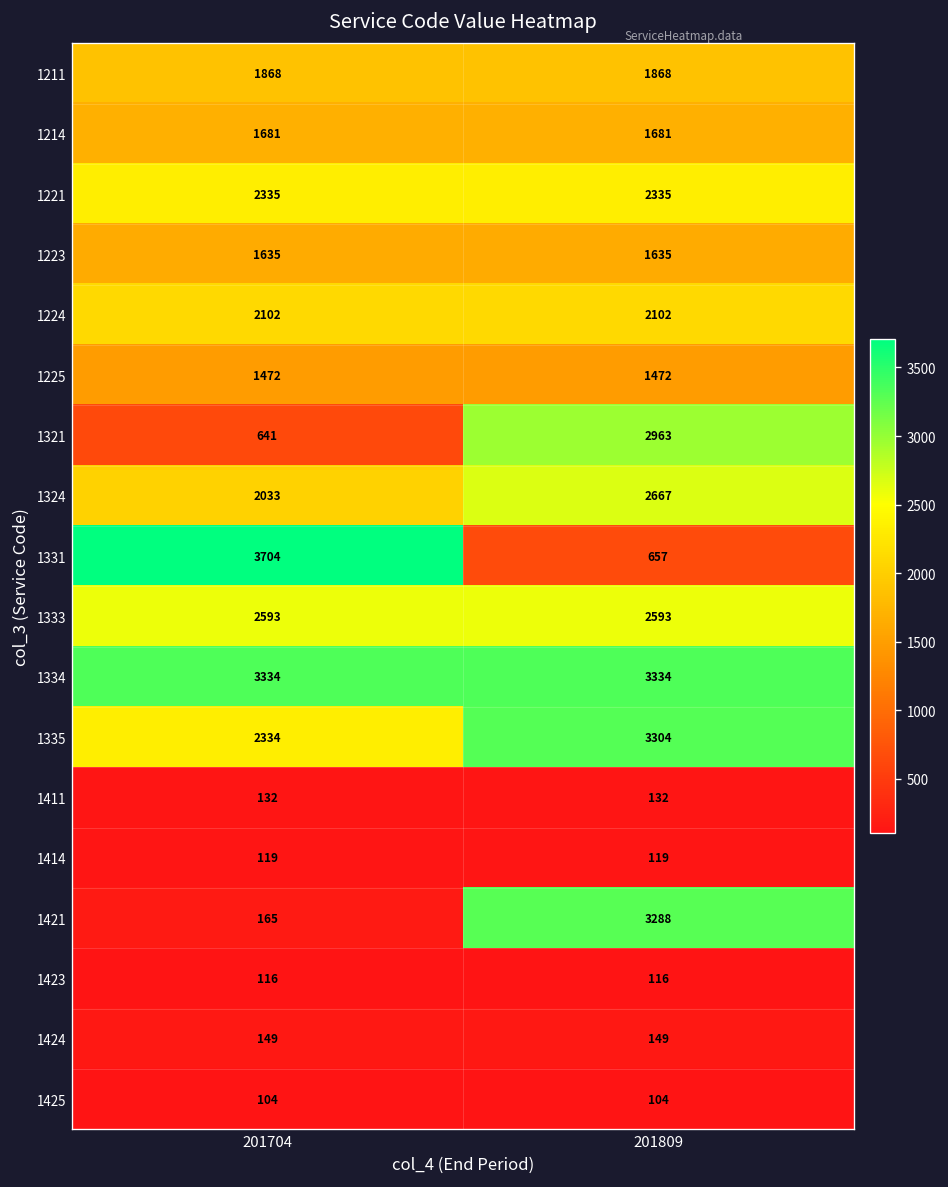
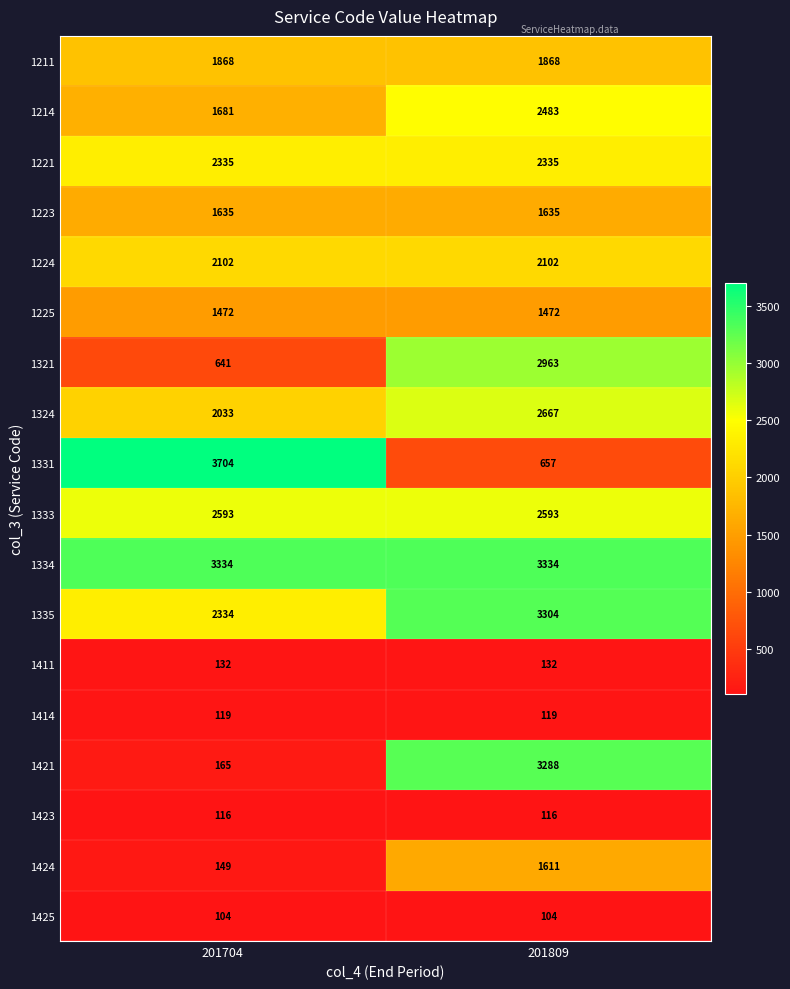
  {
    "1211": {
      "201704": 1868,
      "201809": 1868
    },
    "1214": {
      "201704": 1681,
-     "201809": 1681
+     "201809": 2483
    },
    "1221": {
      "201704": 2335,
      "201809": 2335
    },
    "1223": {
      "201704": 1635,
      "201809": 1635
    },
    "1224": {
      "201704": 2102,
      "201809": 2102
    },
    "1225": {
      "201704": 1472,
      "201809": 1472
    },
    "1321": {
      "201704": 641,
      "201809": 2963
    },
    "1324": {
      "201704": 2033,
      "201809": 2667
    },
    "1331": {
      "201704": 3704,
      "201809": 657
    },
    "1333": {
      "201704": 2593,
      "201809": 2593
    },
    "1334": {
      "201704": 3334,
      "201809": 3334
    },
    "1335": {
      "201704": 2334,
      "201809": 3304
    },
    "1411": {
      "201704": 132,
      "201809": 132
    },
    "1414": {
      "201704": 119,
      "201809": 119
    },
    "1421": {
      "201704": 165,
      "201809": 3288
    },
    "1423": {
      "201704": 116,
      "201809": 116
    },
    "1424": {
      "201704": 149,
-     "201809": 149
+     "201809": 1611
    },
    "1425": {
      "201704": 104,
      "201809": 104
    }
  }
